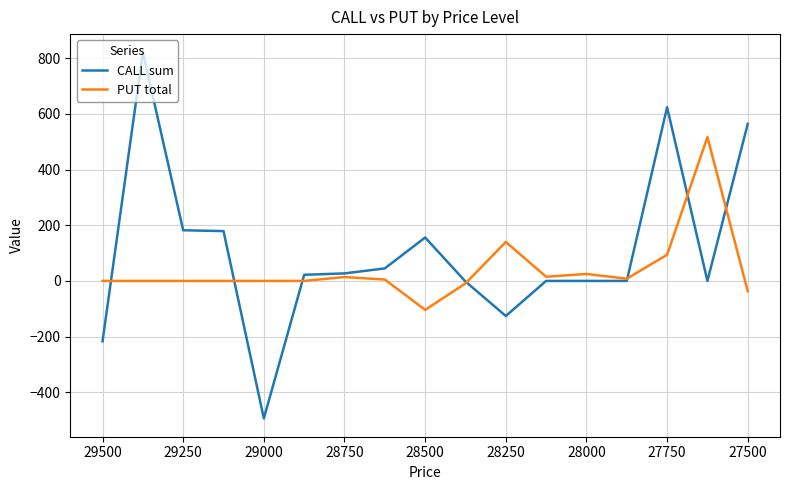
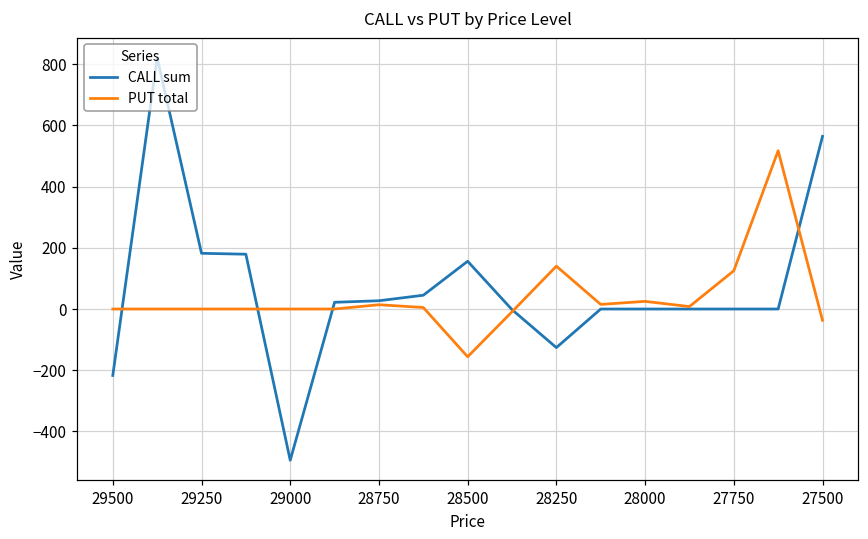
  {
    "CALL sum": {
      "29500": -220,
      "29250": 180,
      "29000": -490,
      "28750": 30,
      "28500": 160,
      "28250": -130,
      "28000": 0,
-     "27750": 620,
+     "27750": 0,
      "27500": 560
    },
    "PUT total": {
      "29500": 0,
      "29250": 0,
      "29000": 0,
      "28750": 10,
-     "28500": -100,
+     "28500": -160,
      "28250": 140,
      "28000": 30,
-     "27750": 90,
+     "27750": 130,
      "27500": -40
    }
  }
